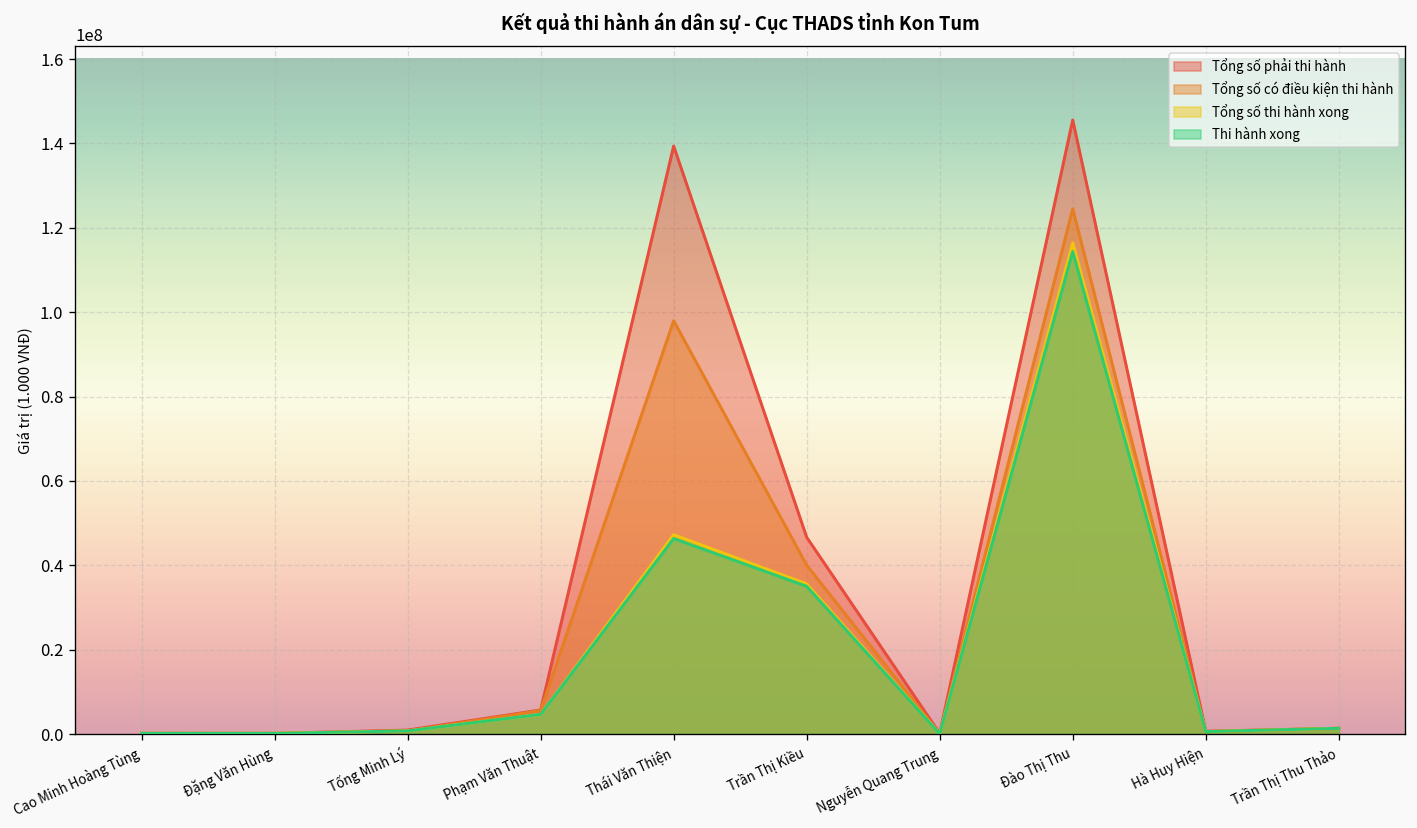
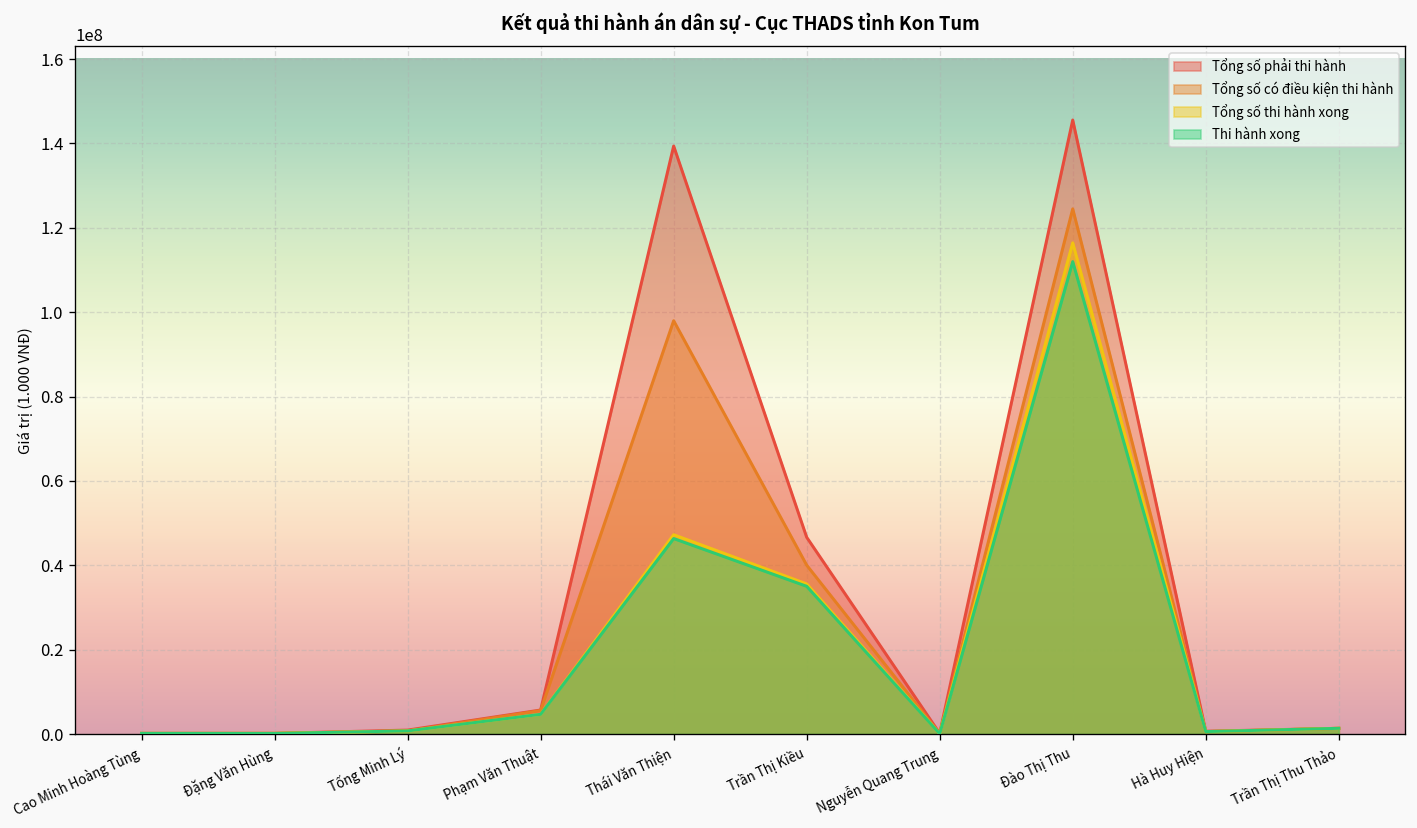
  {
    "Thi hành xong": {
      "Thái Văn Thiện": 46000000,
-     "Đào Thị Thu": 114000000
+     "Đào Thị Thu": 112000000
    }
  }
